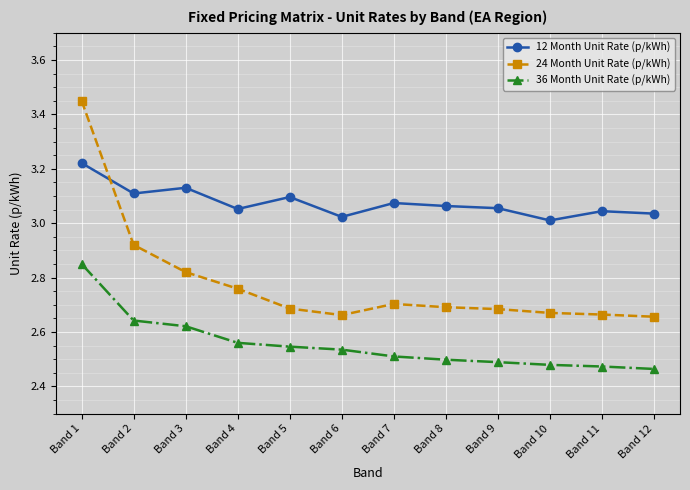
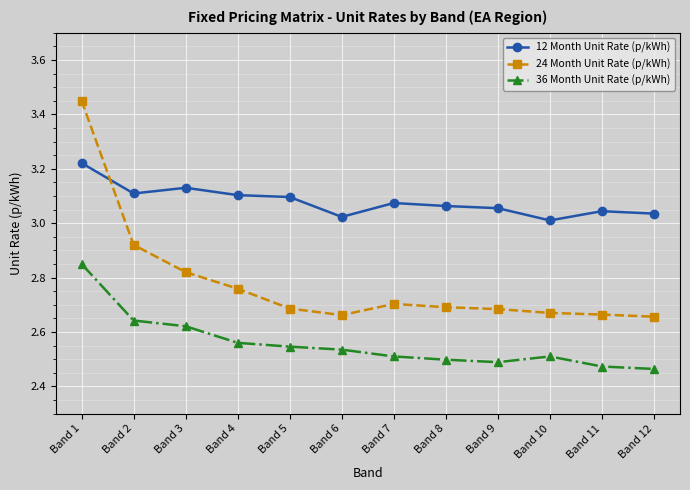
  {
    "12 Month Unit Rate (p/kWh)": {
      "Band 1": 3.22,
      "Band 2": 3.11,
      "Band 3": 3.13,
-     "Band 4": 3.05,
+     "Band 4": 3.10,
      "Band 5": 3.10,
      "Band 6": 3.02,
      "Band 7": 3.07,
      "Band 8": 3.06,
      "Band 9": 3.06,
      "Band 10": 3.01,
      "Band 11": 3.04,
      "Band 12": 3.04
    },
    "24 Month Unit Rate (p/kWh)": {
      "Band 1": 3.45,
      "Band 2": 2.92,
      "Band 3": 2.82,
      "Band 4": 2.76,
      "Band 5": 2.69,
      "Band 6": 2.66,
      "Band 7": 2.70,
      "Band 8": 2.69,
      "Band 9": 2.68,
      "Band 10": 2.67,
      "Band 11": 2.66,
      "Band 12": 2.66
    },
    "36 Month Unit Rate (p/kWh)": {
      "Band 1": 2.85,
      "Band 2": 2.64,
      "Band 3": 2.62,
      "Band 4": 2.56,
      "Band 5": 2.55,
      "Band 6": 2.54,
      "Band 7": 2.51,
      "Band 8": 2.50,
      "Band 9": 2.49,
-     "Band 10": 2.48,
+     "Band 10": 2.51,
      "Band 11": 2.47,
      "Band 12": 2.46
    }
  }
